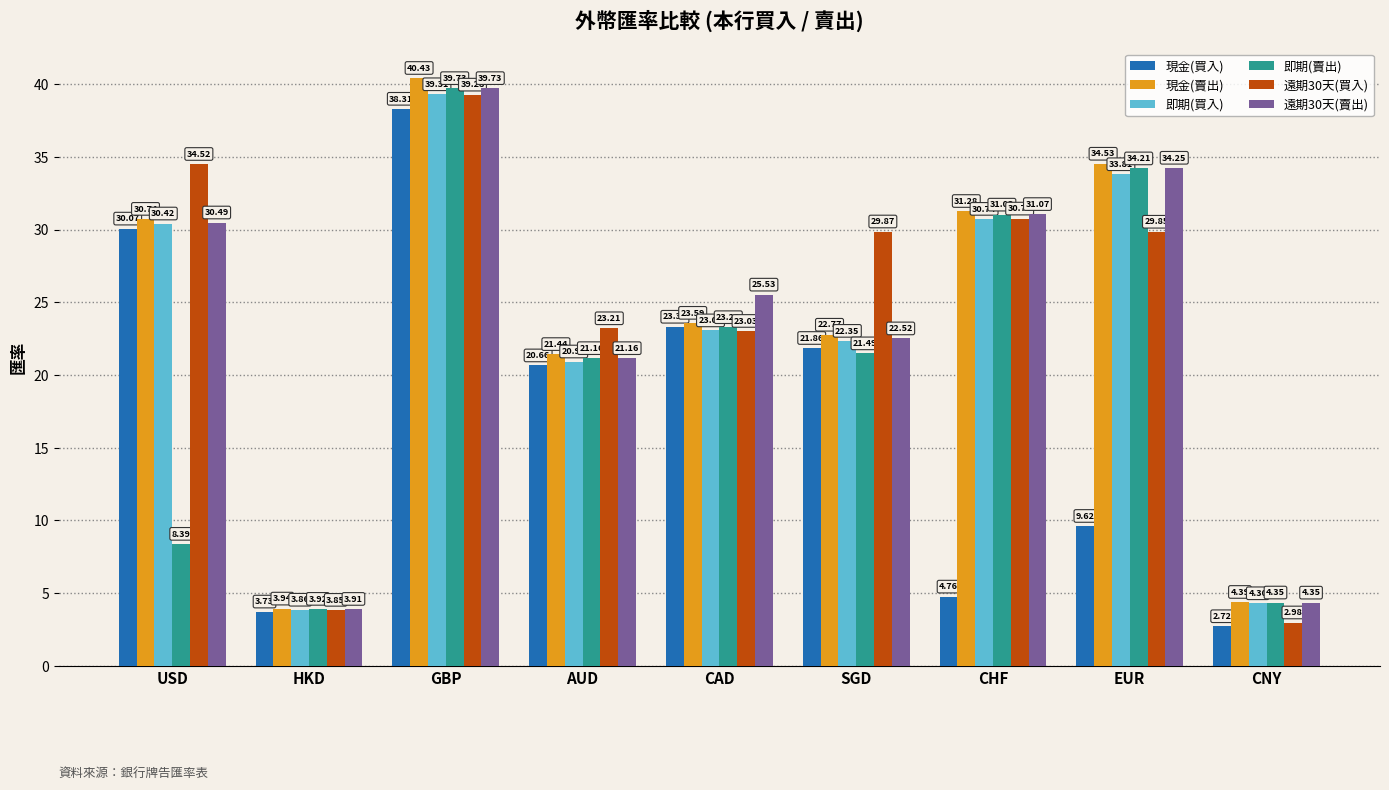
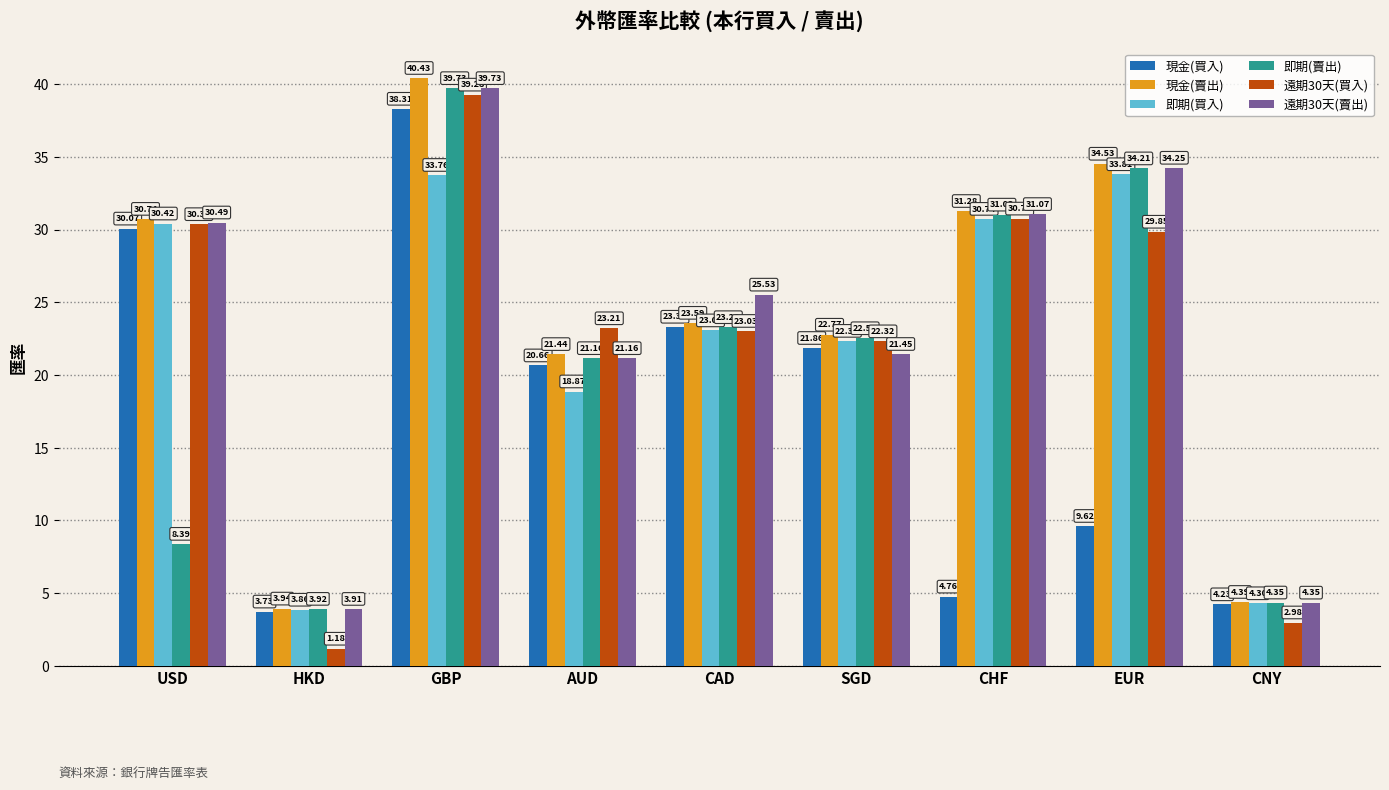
  {
    "現金(買入)": {
-     "CNY": 2.72
+     "CNY": 4.23
    },
    "即期(買入)": {
-     "GBP": 39.31,
-     "AUD": 20.93
+     "GBP": 33.76,
+     "AUD": 18.87
    },
    "即期(賣出)": {
-     "SGD": 21.49
+     "SGD": 22.53
    },
    "遠期30天(買入)": {
-     "USD": 34.52,
-     "HKD": 3.85,
-     "SGD": 29.87
+     "USD": 30.38,
+     "HKD": 1.18,
+     "SGD": 22.32
    },
    "遠期30天(賣出)": {
-     "SGD": 22.52
+     "SGD": 21.45
    }
  }
